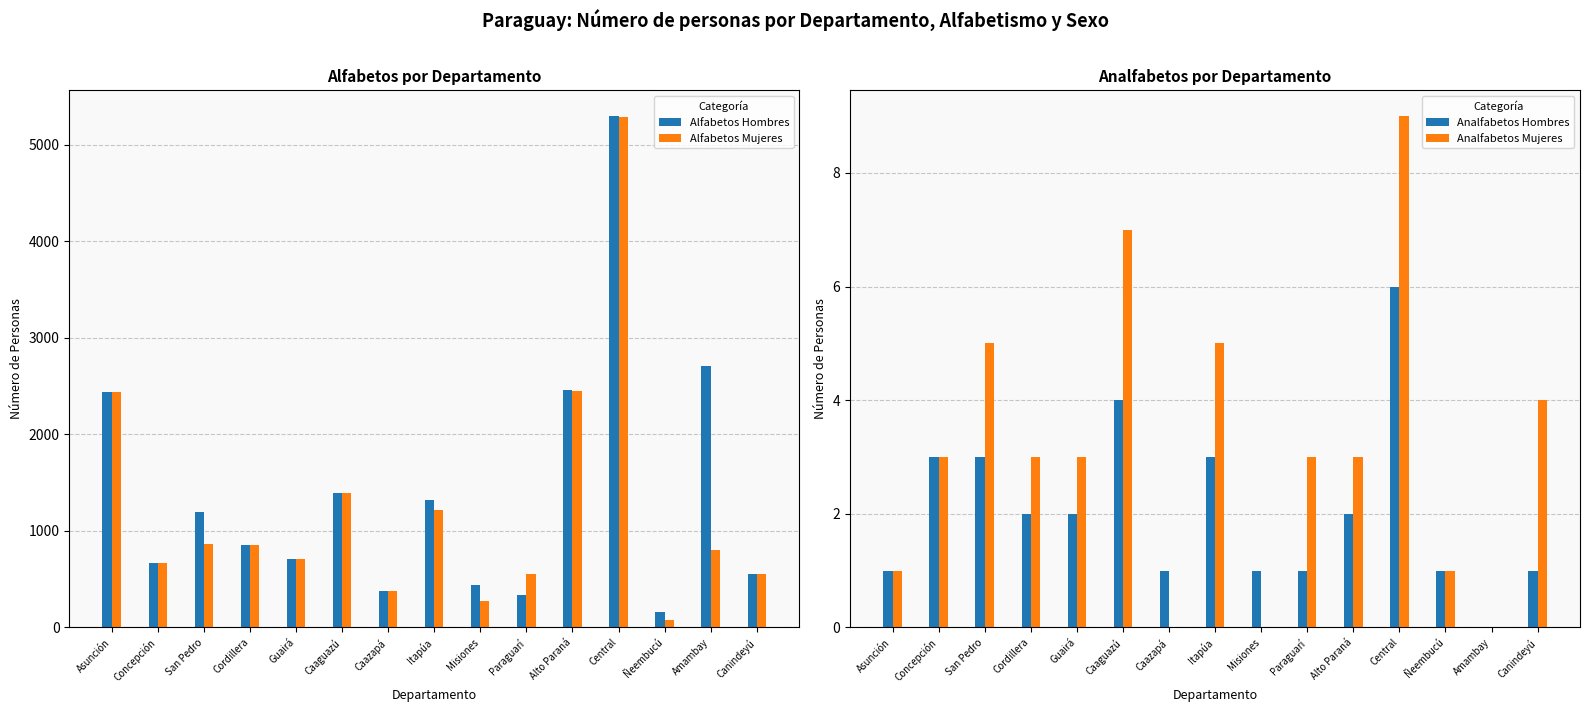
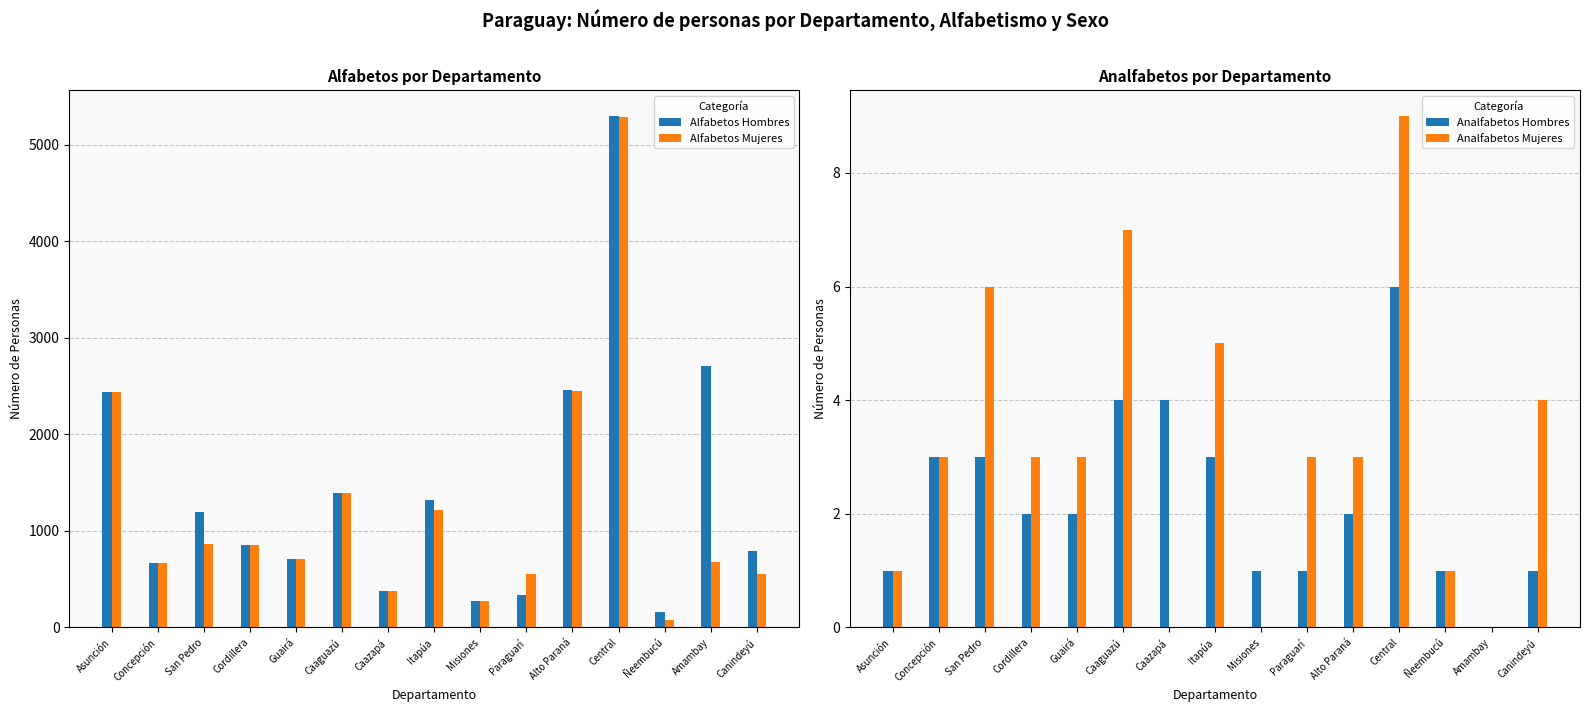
  {
    "Alfabetos por Departamento": {
      "Alfabetos Hombres": {
        "Asunción": 2400,
        "Concepción": 700,
        "San Pedro": 1200,
        "Cordillera": 900,
        "Guairá": 700,
        "Caaguazú": 1400,
        "Caazapá": 400,
        "Itapúa": 1300,
-       "Misiones": 400,
+       "Misiones": 300,
        "Paraguarí": 300,
        "Alto Paraná": 2500,
        "Central": 5300,
        "Ñeembucú": 200,
        "Amambay": 2700,
-       "Canindeyú": 600
+       "Canindeyú": 800
      },
      "Alfabetos Mujeres": {
        "Asunción": 2400,
        "Concepción": 700,
        "San Pedro": 900,
        "Cordillera": 900,
        "Guairá": 700,
        "Caaguazú": 1400,
        "Caazapá": 400,
        "Itapúa": 1200,
        "Misiones": 300,
        "Paraguarí": 600,
        "Alto Paraná": 2500,
        "Central": 5300,
        "Ñeembucú": 100,
-       "Amambay": 800,
+       "Amambay": 700,
        "Canindeyú": 600
      }
    },
    "Analfabetos por Departamento": {
      "Analfabetos Hombres": {
        "Asunción": 1,
        "Concepción": 3,
        "San Pedro": 3,
        "Cordillera": 2,
        "Guairá": 2,
        "Caaguazú": 4,
-       "Caazapá": 1,
+       "Caazapá": 4,
        "Itapúa": 3,
        "Misiones": 1,
        "Paraguarí": 1,
        "Alto Paraná": 2,
        "Central": 6,
        "Ñeembucú": 1,
        "Amambay": 0,
        "Canindeyú": 1
      },
      "Analfabetos Mujeres": {
        "Asunción": 1,
        "Concepción": 3,
-       "San Pedro": 5,
+       "San Pedro": 6,
        "Cordillera": 3,
        "Guairá": 3,
        "Caaguazú": 7,
        "Caazapá": 0,
        "Itapúa": 5,
        "Misiones": 0,
        "Paraguarí": 3,
        "Alto Paraná": 3,
        "Central": 9,
        "Ñeembucú": 1,
        "Amambay": 0,
        "Canindeyú": 4
      }
    }
  }
